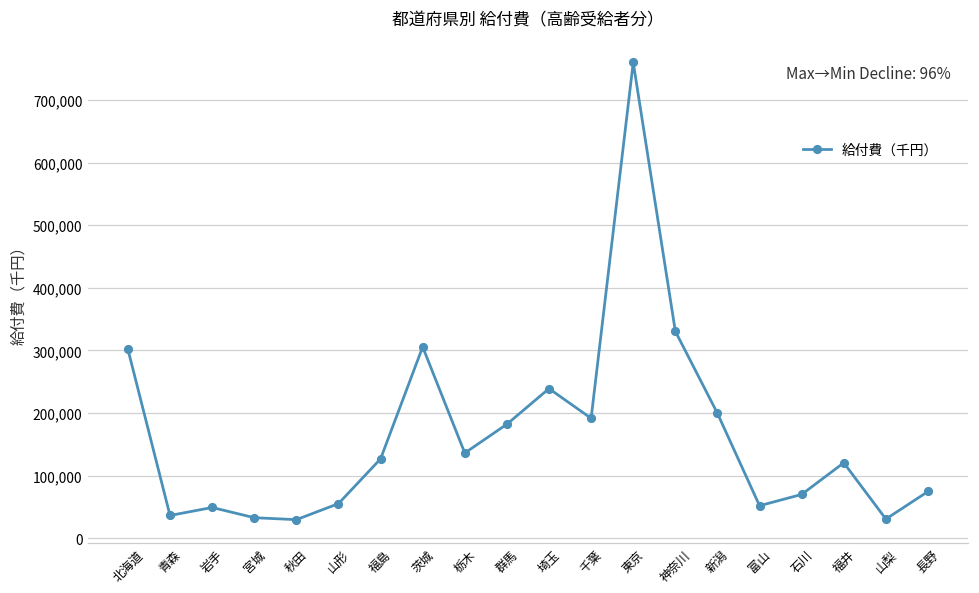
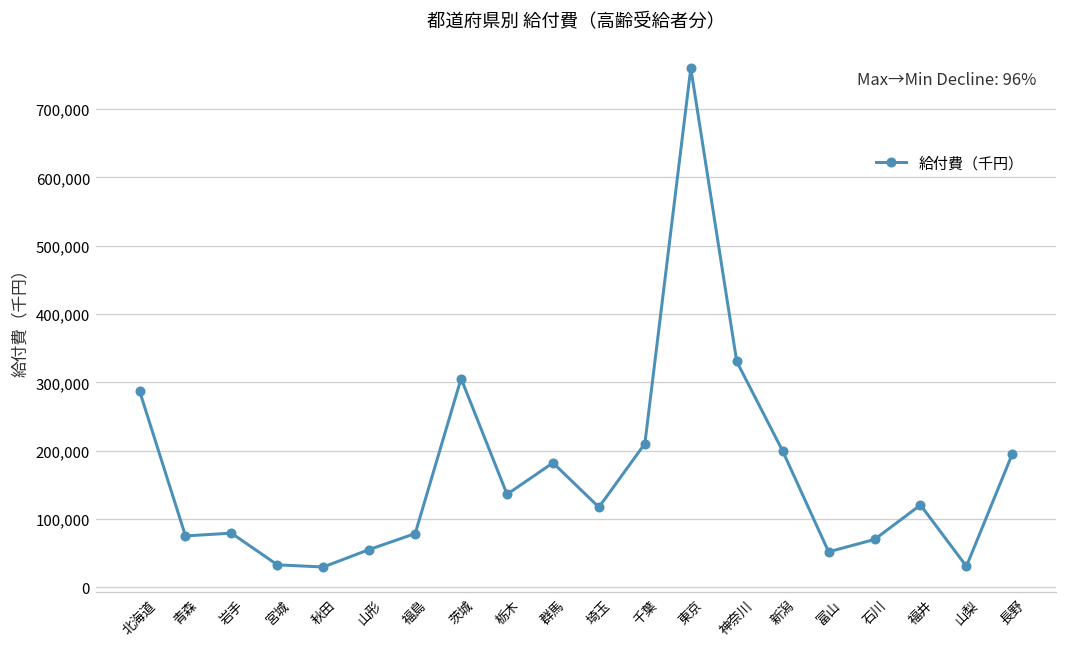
  {
-   "北海道": "300,000",
-   "青森": "40,000",
-   "岩手": "50,000",
+   "北海道": "290,000",
+   "青森": "80,000",
+   "岩手": "80,000",
    "宮城": "30,000",
    "秋田": "30,000",
    "山形": "60,000",
-   "福島": "130,000",
+   "福島": "80,000",
    "茨城": "310,000",
    "栃木": "140,000",
    "群馬": "180,000",
-   "埼玉": "240,000",
-   "千葉": "190,000",
+   "埼玉": "120,000",
+   "千葉": "210,000",
    "東京": "760,000",
    "神奈川": "330,000",
    "新潟": "200,000",
    "富山": "50,000",
    "石川": "70,000",
    "福井": "120,000",
    "山梨": "30,000",
-   "長野": "70,000"
+   "長野": "200,000"
  }
